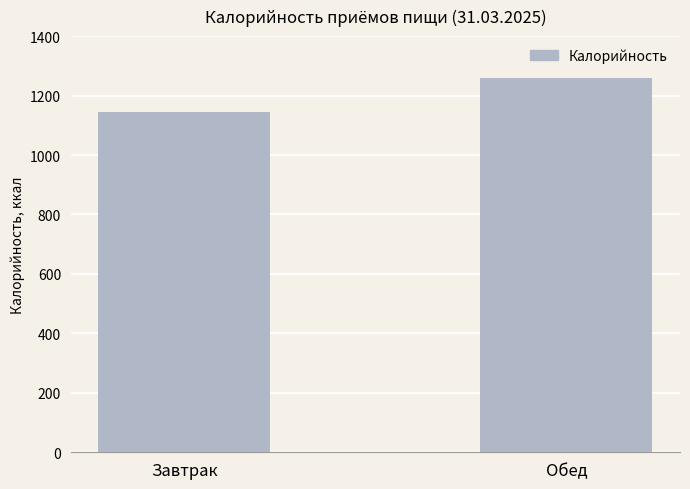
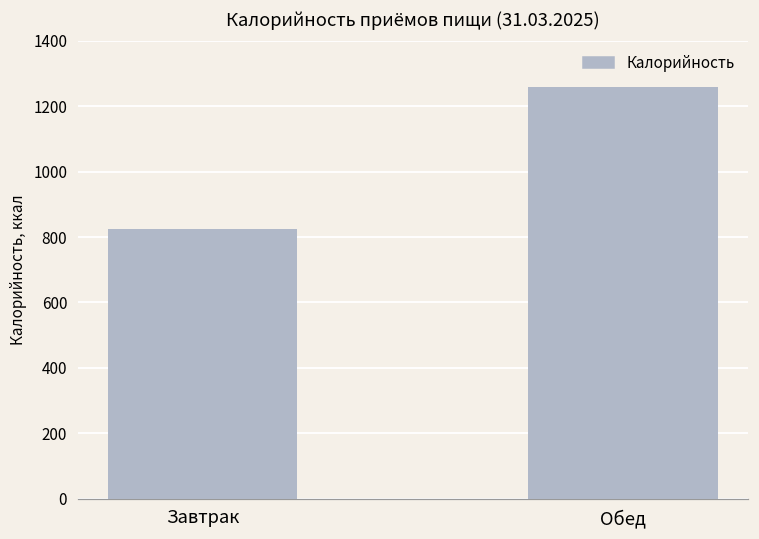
  {
-   "Завтрак": 1140,
+   "Завтрак": 820,
    "Обед": 1260
  }
